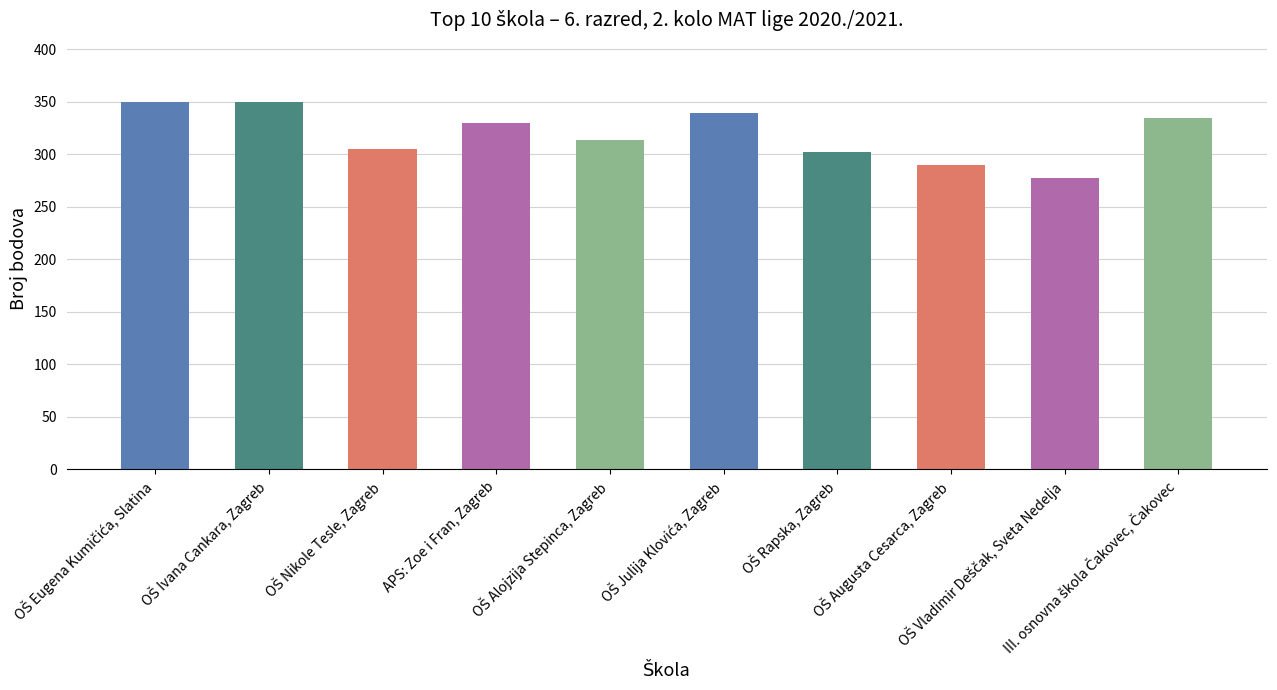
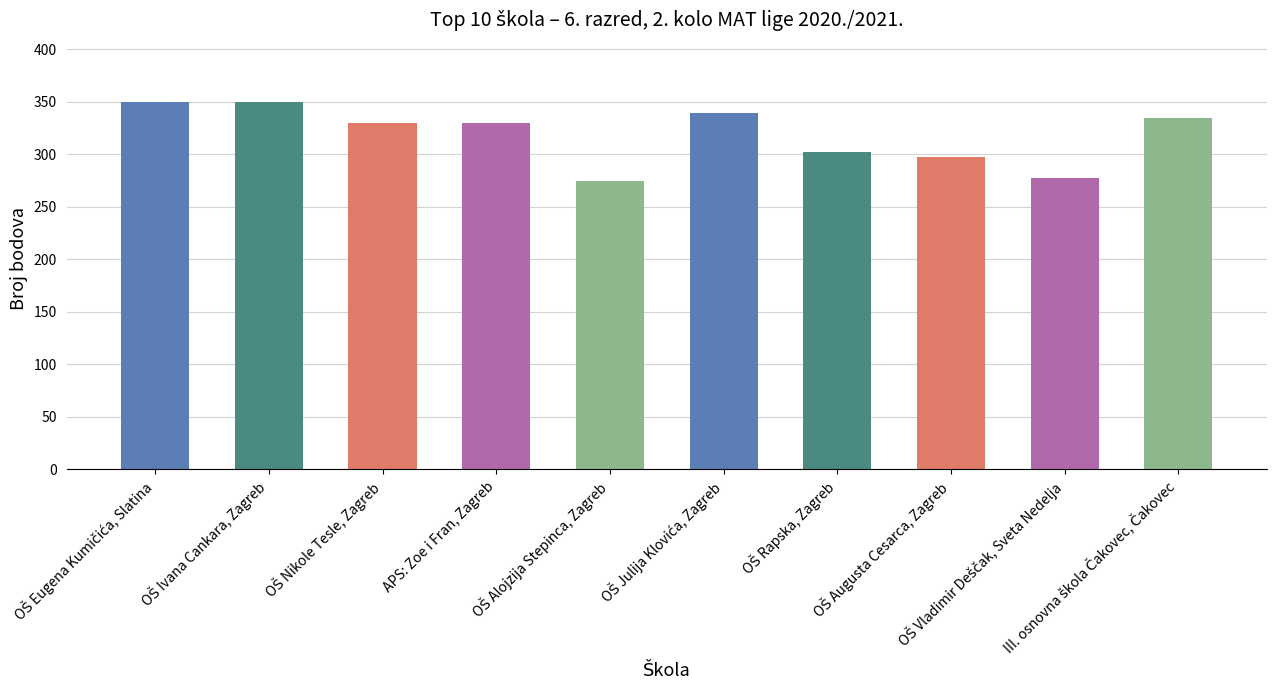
  {
    "OŠ Eugena Kumičića, Slatina": 350,
    "OŠ Ivana Cankara, Zagreb": 350,
-   "OŠ Nikole Tesle, Zagreb": 305,
+   "OŠ Nikole Tesle, Zagreb": 330,
    "APS: Zoe i Fran, Zagreb": 330,
-   "OŠ Alojzija Stepinca, Zagreb": 314,
+   "OŠ Alojzija Stepinca, Zagreb": 275,
    "OŠ Julija Klovića, Zagreb": 339,
    "OŠ Rapska, Zagreb": 302,
-   "OŠ Augusta Cesarca, Zagreb": 290,
+   "OŠ Augusta Cesarca, Zagreb": 298,
    "OŠ Vladimir Deščak, Sveta Nedelja": 278,
    "III. osnovna škola Čakovec, Čakovec": 335
  }
